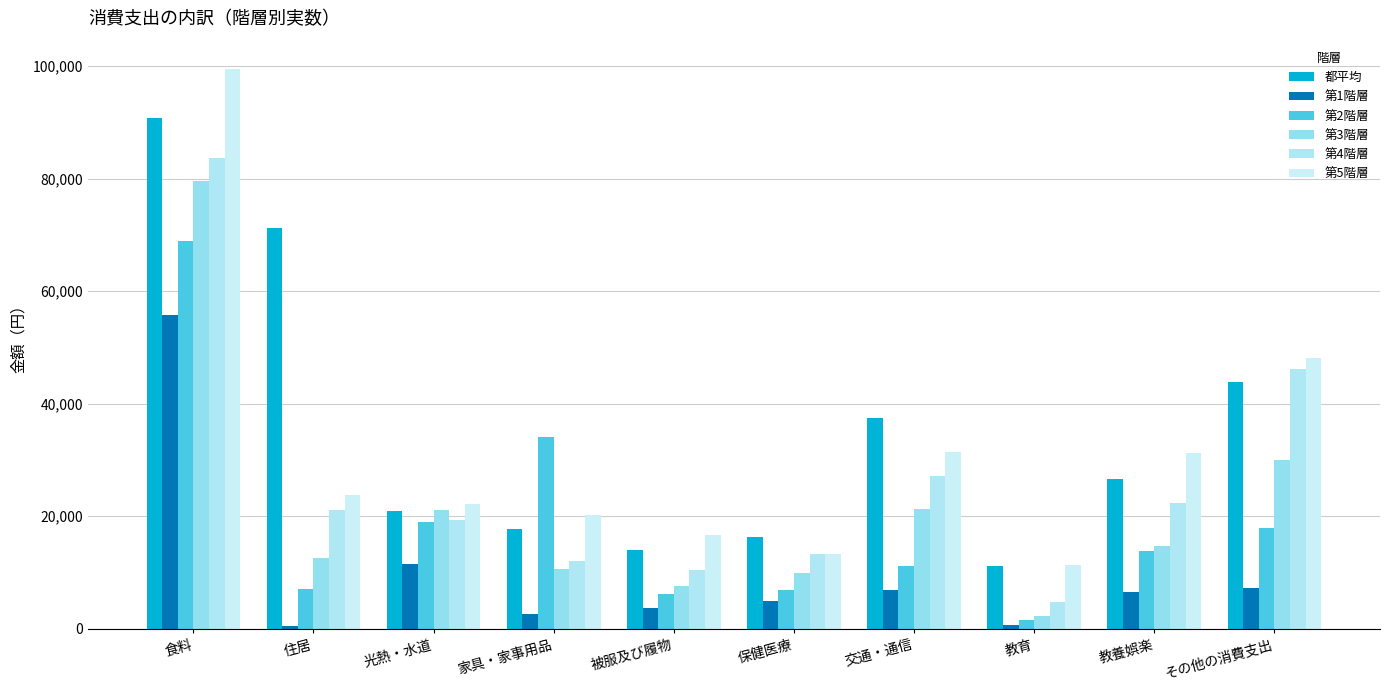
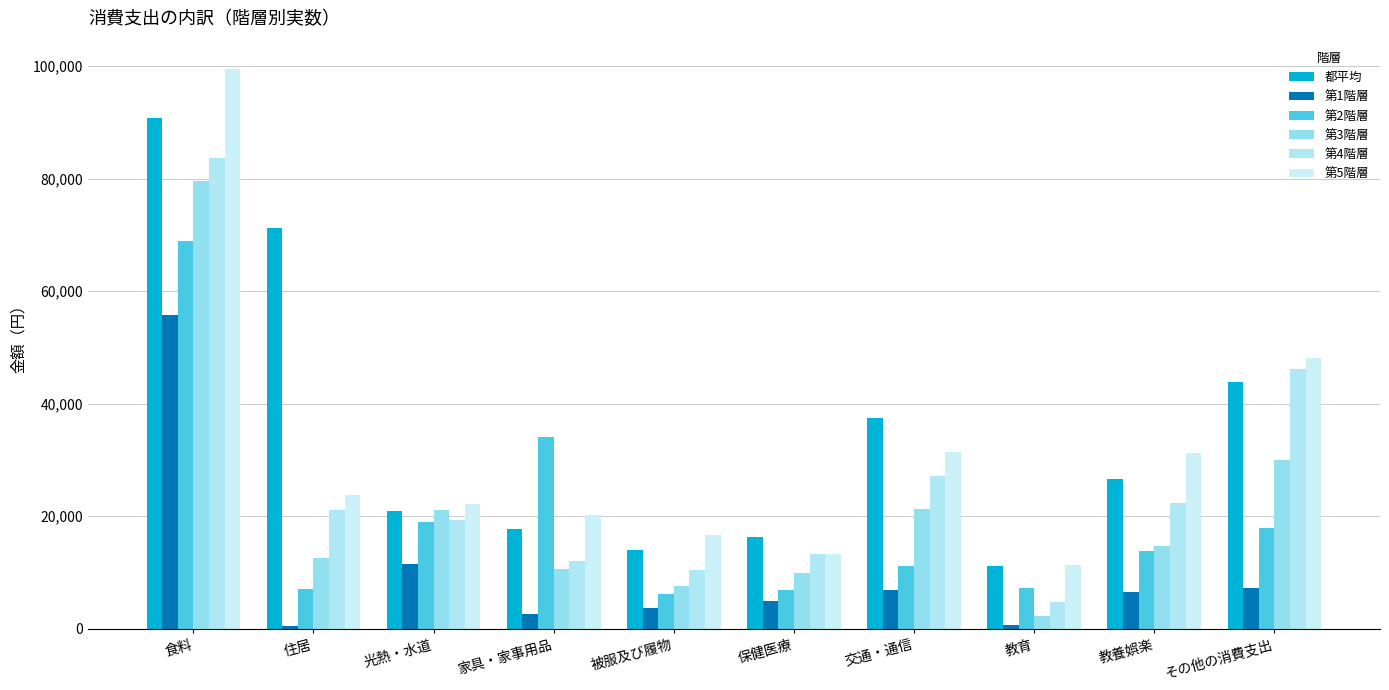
  {
    "都平均": {
      "食料": "91,000",
      "住居": "71,000",
      "光熱・水道": "21,000",
      "家具・家事用品": "18,000",
      "被服及び履物": "14,000",
      "保健医療": "16,000",
      "交通・通信": "37,000",
      "教育": "11,000",
      "教養娯楽": "27,000",
      "その他の消費支出": "44,000"
    },
    "第1階層": {
      "食料": "56,000",
      "住居": "0",
      "光熱・水道": "12,000",
      "家具・家事用品": "3,000",
      "被服及び履物": "4,000",
      "保健医療": "5,000",
      "交通・通信": "7,000",
      "教育": "1,000",
      "教養娯楽": "7,000",
      "その他の消費支出": "7,000"
    },
    "第2階層": {
      "食料": "69,000",
      "住居": "7,000",
      "光熱・水道": "19,000",
      "家具・家事用品": "34,000",
      "被服及び履物": "6,000",
      "保健医療": "7,000",
      "交通・通信": "11,000",
-     "教育": "2,000",
+     "教育": "7,000",
      "教養娯楽": "14,000",
      "その他の消費支出": "18,000"
    }
  }
